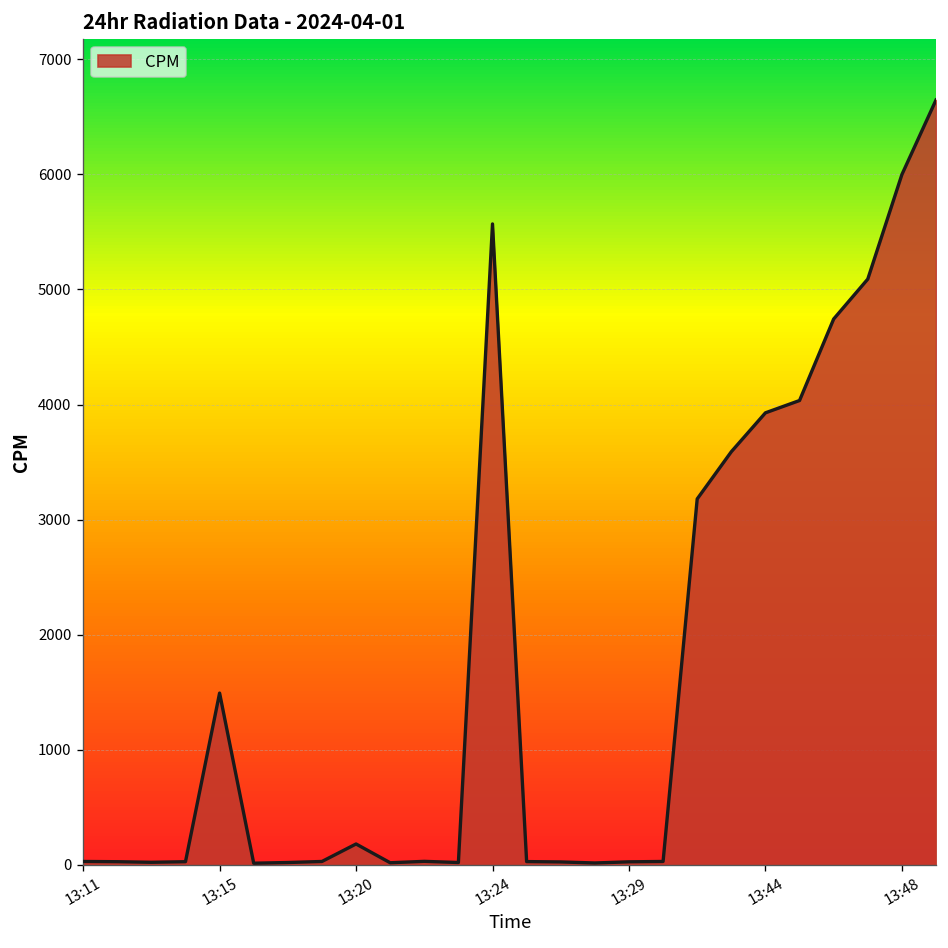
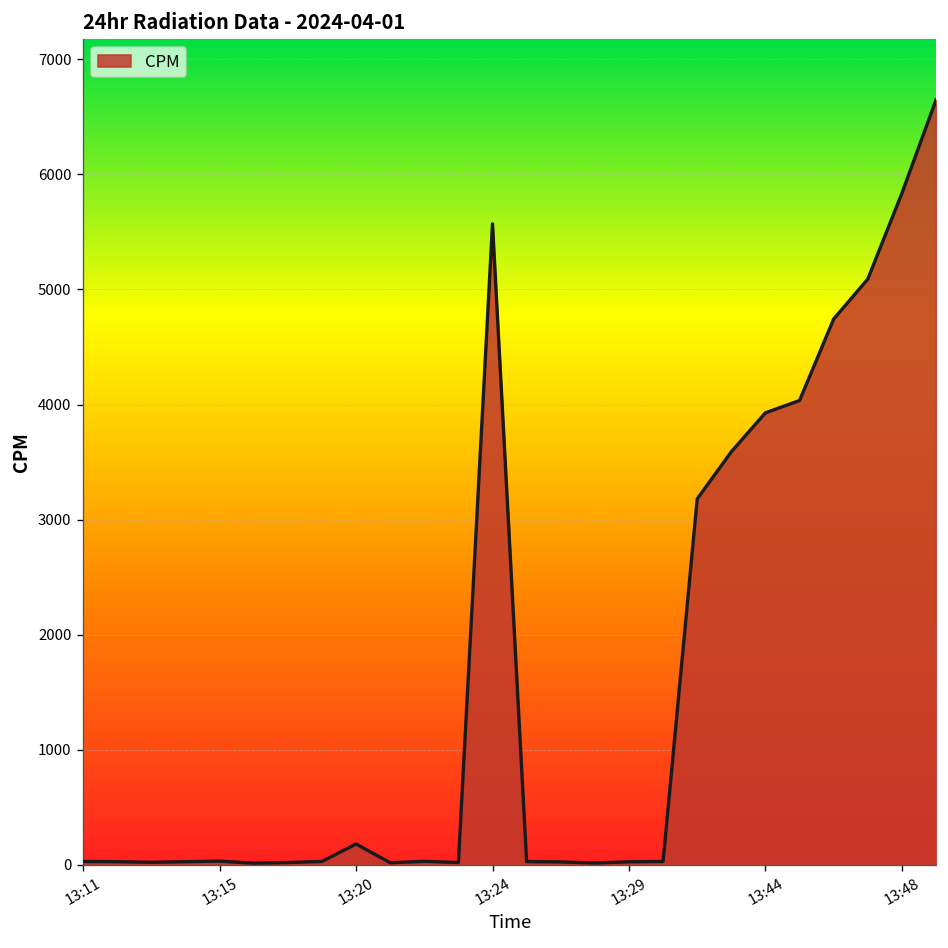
  {
    "13:11": 0,
-   "13:15": 1500,
+   "13:15": 0,
    "13:20": 200,
    "13:24": 5600,
    "13:29": 0,
    "13:44": 3900,
-   "13:48": 6000
+   "13:48": 5800
  }
